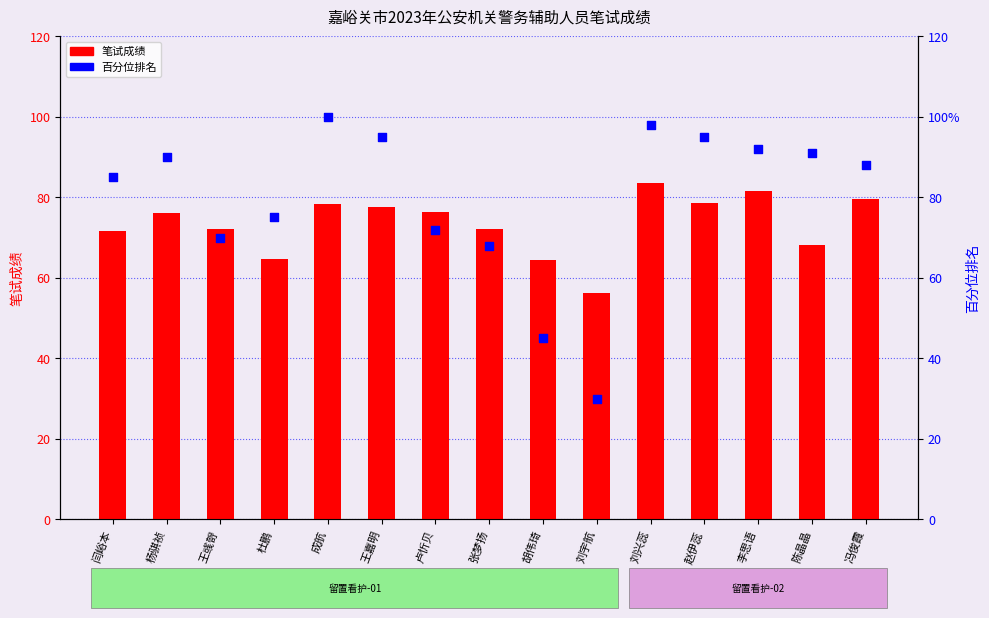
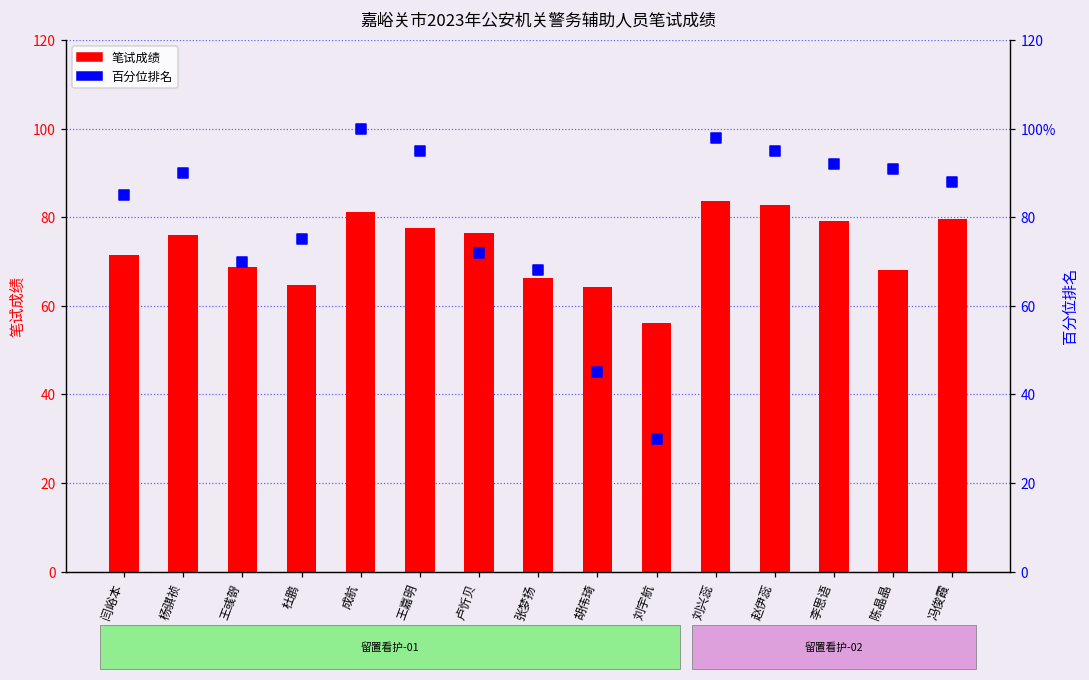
  {
    "笔试成绩": {
      "闫峪本": 72,
      "杨骐祯": 76,
-     "王彧哿": 72,
+     "王彧哿": 69,
      "杜鹏": 65,
-     "成航": 78,
+     "成航": 81,
      "王嘉明": 78,
      "卢忻贝": 76,
-     "张梦扬": 72,
+     "张梦扬": 66,
      "胡伟琦": 64,
      "刘宇航": 56,
      "刘兴蕊": 84,
-     "赵伊蕊": 79,
-     "李思语": 82,
+     "赵伊蕊": 83,
+     "李思语": 79,
      "陈晶晶": 68,
      "冯俊霞": 80
    }
  }
